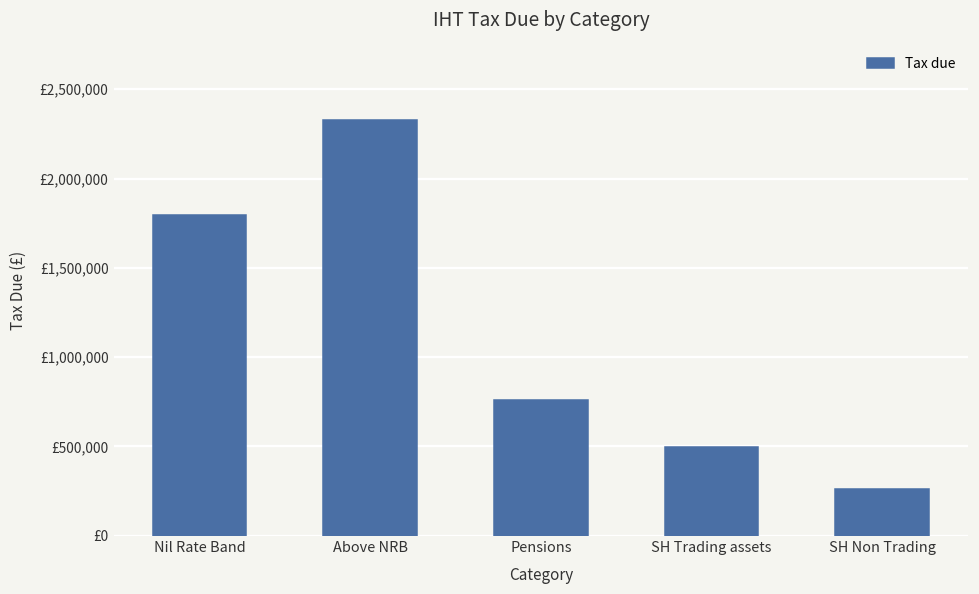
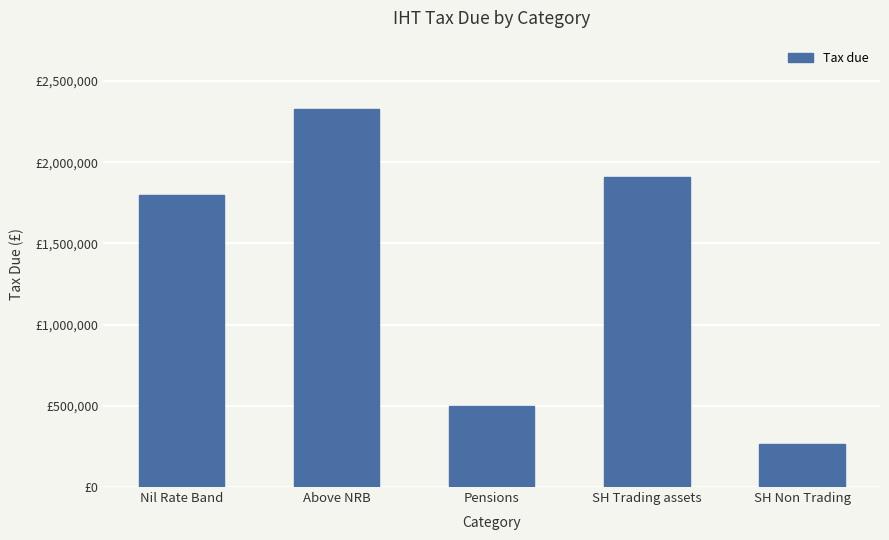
  {
    "Nil Rate Band": "£1,800,000",
    "Above NRB": "£2,330,000",
-   "Pensions": "£760,000",
-   "SH Trading assets": "£500,000",
+   "Pensions": "£500,000",
+   "SH Trading assets": "£1,910,000",
    "SH Non Trading": "£260,000"
  }
